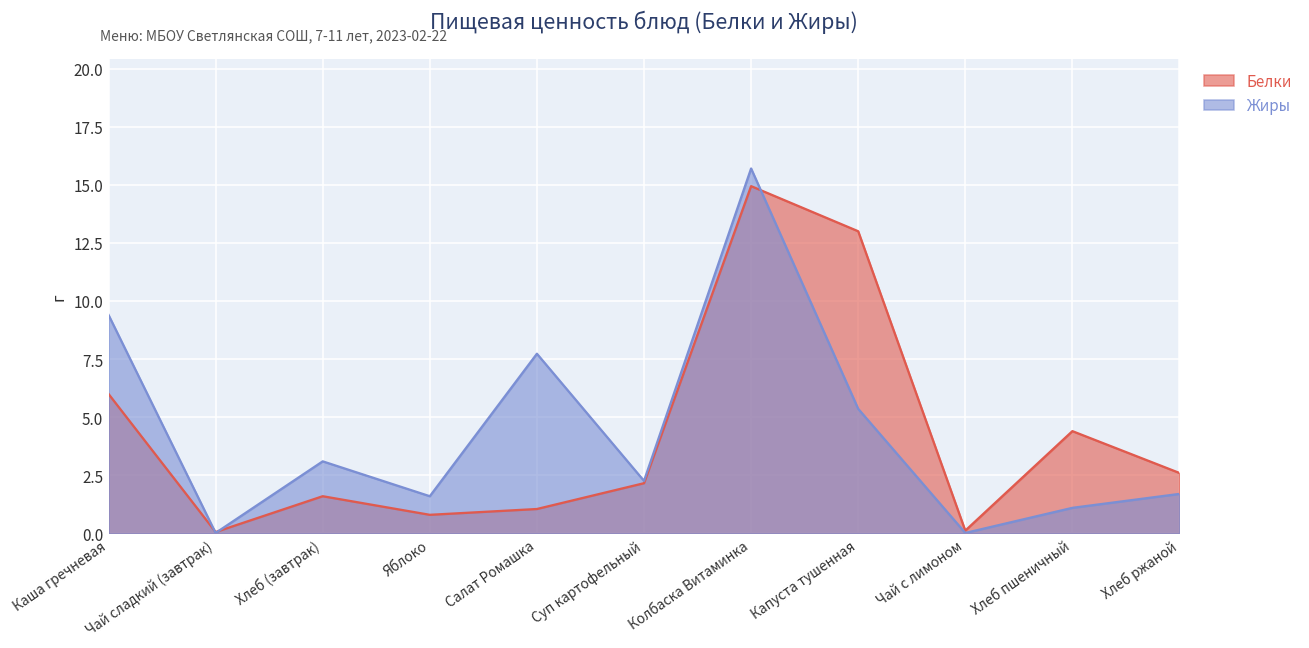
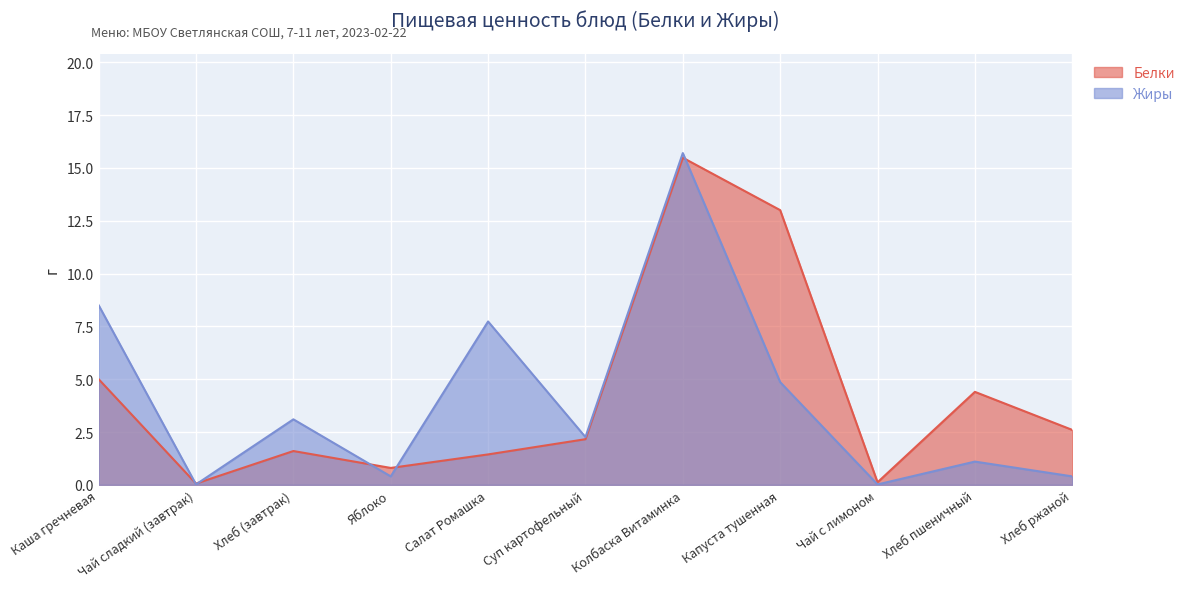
  {
    "Белки": {
-     "Каша гречневая": 6,
+     "Каша гречневая": 5,
      "Хлеб (завтрак)": 1.6,
      "Яблоко": 0.8,
-     "Салат Ромашка": 1.1,
-     "Колбаска Витаминка": 14.9,
+     "Салат Ромашка": 1.4,
+     "Колбаска Витаминка": 15.5,
      "Капуста тушенная": 13.0,
      "Хлеб пшеничный": 4.4,
      "Хлеб ржаной": 2.6
    },
    "Жиры": {
-     "Каша гречневая": 9.4,
+     "Каша гречневая": 8.5,
      "Хлеб (завтрак)": 3.1,
-     "Яблоко": 1.6,
+     "Яблоко": 0.4,
      "Салат Ромашка": 7.7,
      "Колбаска Витаминка": 15.7,
-     "Капуста тушенная": 5.4,
+     "Капуста тушенная": 4.9,
      "Хлеб пшеничный": 1.1,
-     "Хлеб ржаной": 1.7
+     "Хлеб ржаной": 0.4
    }
  }
